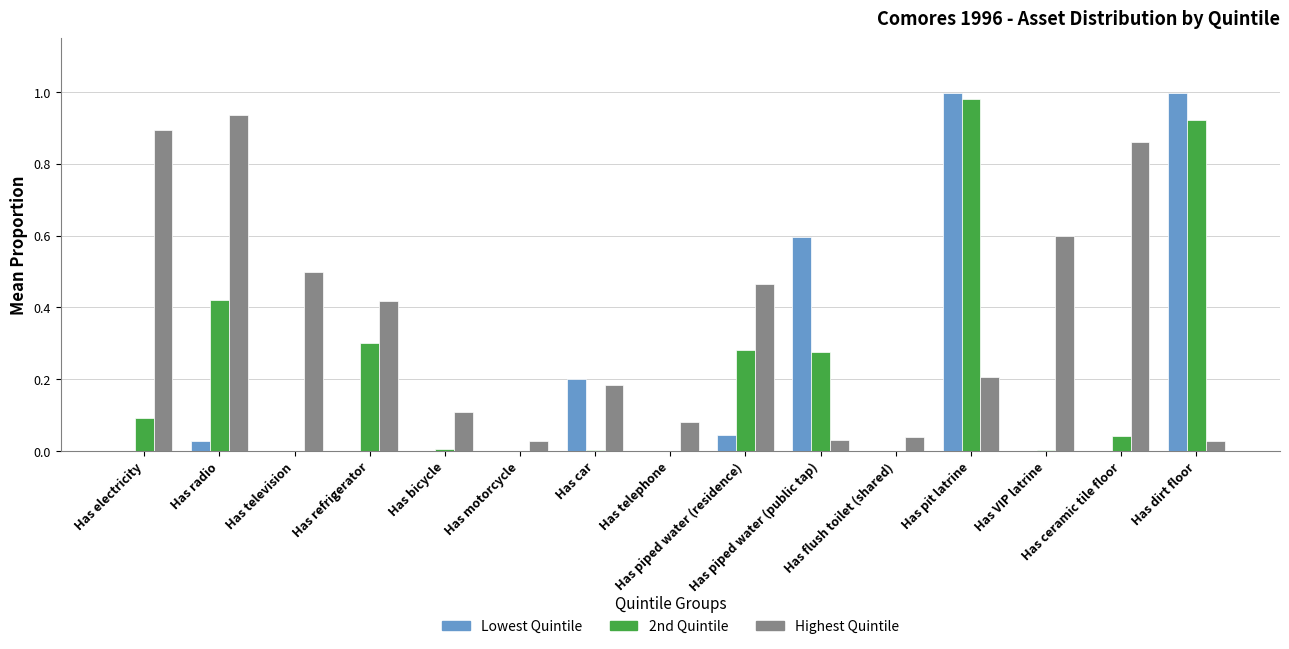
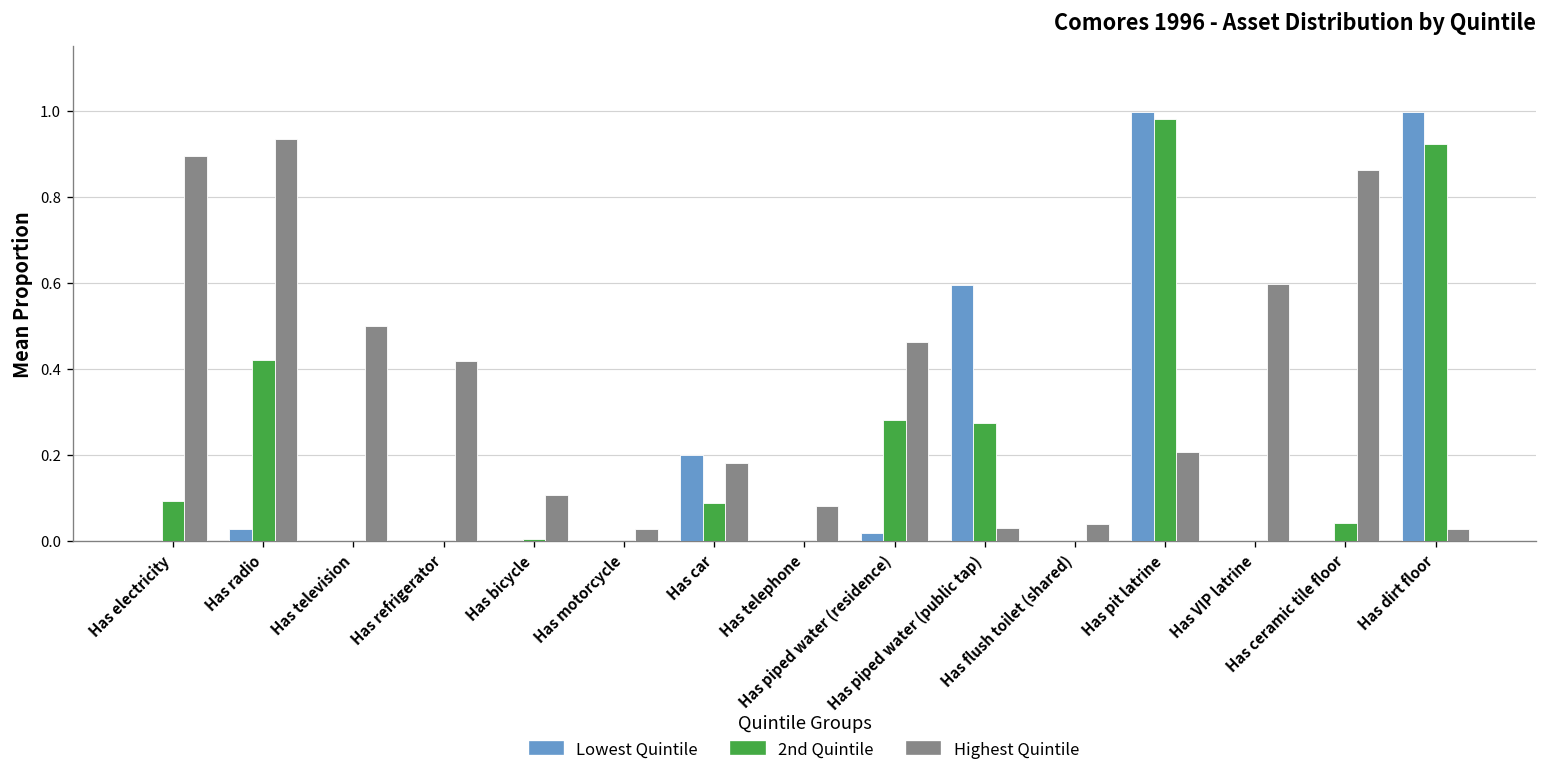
  {
    "Lowest Quintile": {
      "Has electricity": 0.00,
      "Has radio": 0.03,
      "Has television": 0.00,
      "Has refrigerator": 0.00,
      "Has bicycle": 0.00,
      "Has motorcycle": 0.00,
      "Has car": 0.20,
      "Has telephone": 0.00,
-     "Has piped water (residence)": 0.04,
+     "Has piped water (residence)": 0.02,
      "Has piped water (public tap)": 0.60,
      "Has flush toilet (shared)": 0.00,
      "Has pit latrine": 1.00,
      "Has VIP latrine": 0.00,
      "Has ceramic tile floor": 0.00,
      "Has dirt floor": 1.00
    },
    "2nd Quintile": {
      "Has electricity": 0.09,
      "Has radio": 0.42,
      "Has television": 0.00,
-     "Has refrigerator": 0.3,
+     "Has refrigerator": 0.0,
      "Has motorcycle": 0.00,
-     "Has car": 0.00,
+     "Has car": 0.09,
      "Has telephone": 0.00,
      "Has piped water (residence)": 0.28,
      "Has piped water (public tap)": 0.28,
      "Has flush toilet (shared)": 0.00,
      "Has pit latrine": 0.98,
      "Has ceramic tile floor": 0.04,
      "Has dirt floor": 0.92
    },
    "Highest Quintile": {
      "Has electricity": 0.90,
      "Has radio": 0.94,
      "Has television": 0.50,
      "Has refrigerator": 0.42,
      "Has bicycle": 0.11,
      "Has motorcycle": 0.03,
      "Has car": 0.18,
      "Has telephone": 0.08,
      "Has piped water (residence)": 0.46,
      "Has piped water (public tap)": 0.03,
      "Has flush toilet (shared)": 0.04,
      "Has pit latrine": 0.21,
      "Has VIP latrine": 0.60,
      "Has ceramic tile floor": 0.86,
      "Has dirt floor": 0.03
    }
  }
